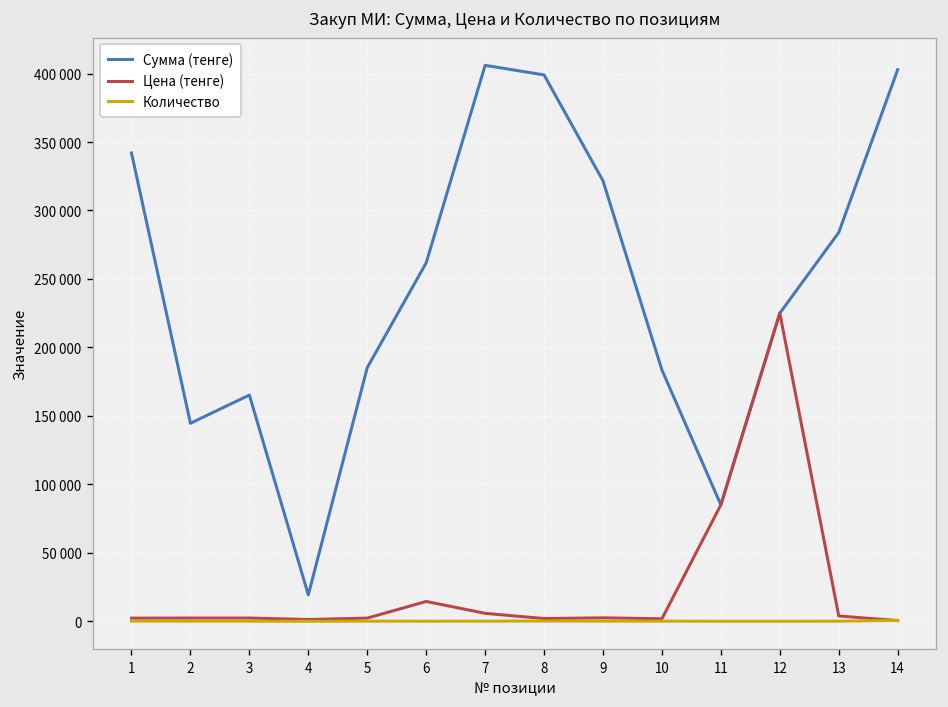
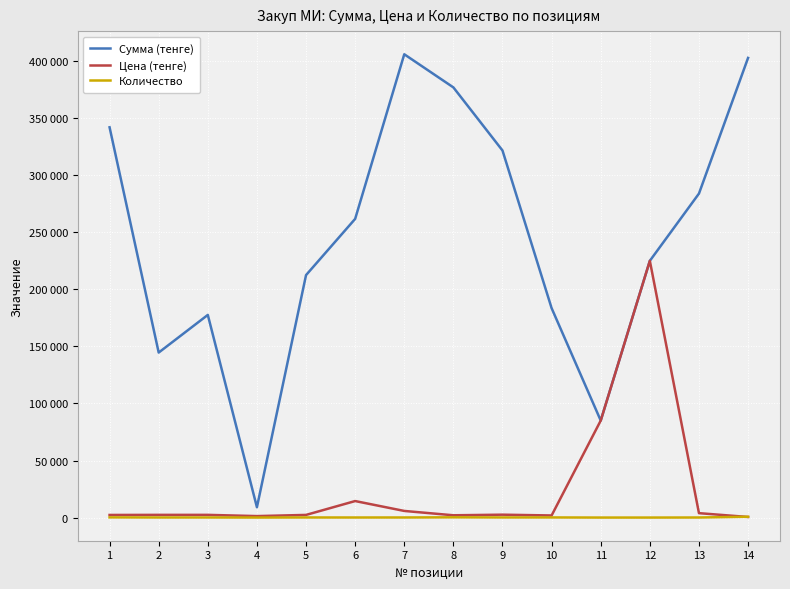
  {
    "Сумма (тенге)": {
      "1": 342000,
      "2": 145000,
-     "3": 165000,
-     "4": 19000,
-     "5": 185000,
+     "3": 178000,
+     "4": 9000,
+     "5": 212000,
      "6": 262000,
      "7": 406000,
-     "8": 399000,
+     "8": 377000,
      "9": 322000,
      "10": 184000,
      "13": 284000,
      "14": 403000
    },
    "Цена (тенге)": {
      "2": 2000,
      "3": 2000,
      "5": 2000,
      "6": 14000,
      "7": 6000,
      "9": 3000,
      "13": 4000
    },
    "Количество": {
      "2": 0,
      "3": 0,
      "5": 0,
      "6": 0,
      "7": 0,
      "9": 0,
      "11": 0,
      "12": 0,
      "13": 0
    }
  }
